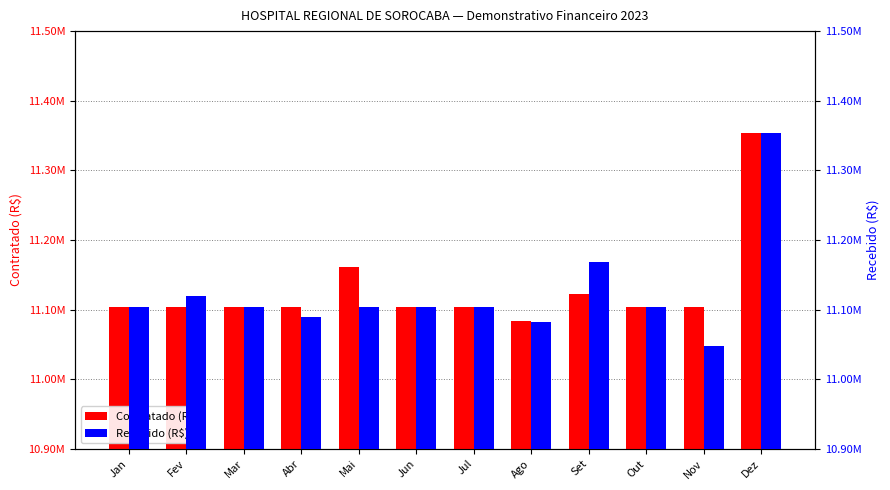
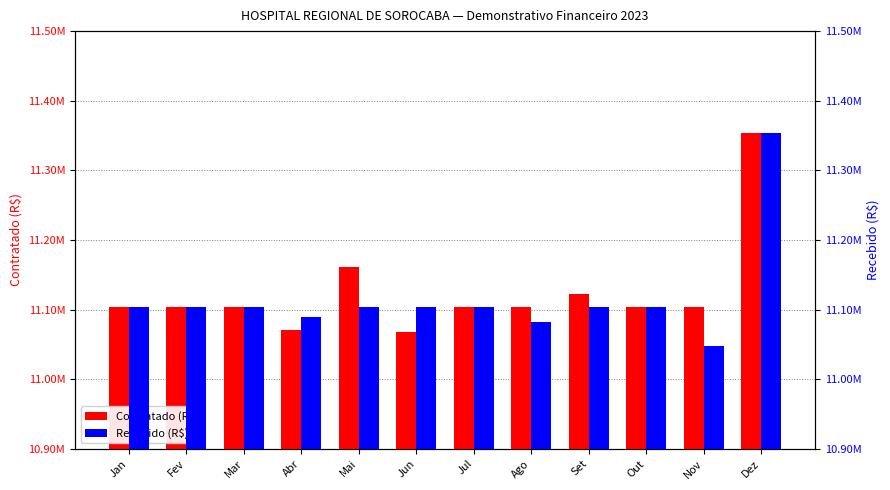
  {
    "Contratado (R$)": {
      "Jan": 11100000,
      "Fev": 11100000,
      "Mar": 11100000,
-     "Abr": 11100000,
+     "Abr": 11070000,
      "Mai": 11160000,
-     "Jun": 11100000,
+     "Jun": 11070000,
      "Jul": 11100000,
-     "Ago": 11080000,
+     "Ago": 11100000,
      "Set": 11120000,
      "Out": 11100000,
      "Nov": 11100000,
      "Dez": 11350000
    },
    "Recebido (R$)": {
      "Jan": 11100000,
-     "Fev": 11120000,
+     "Fev": 11100000,
      "Mar": 11100000,
      "Abr": 11090000,
      "Mai": 11100000,
      "Jun": 11100000,
      "Jul": 11100000,
      "Ago": 11080000,
-     "Set": 11170000,
+     "Set": 11100000,
      "Out": 11100000,
      "Nov": 11050000,
      "Dez": 11350000
    }
  }
